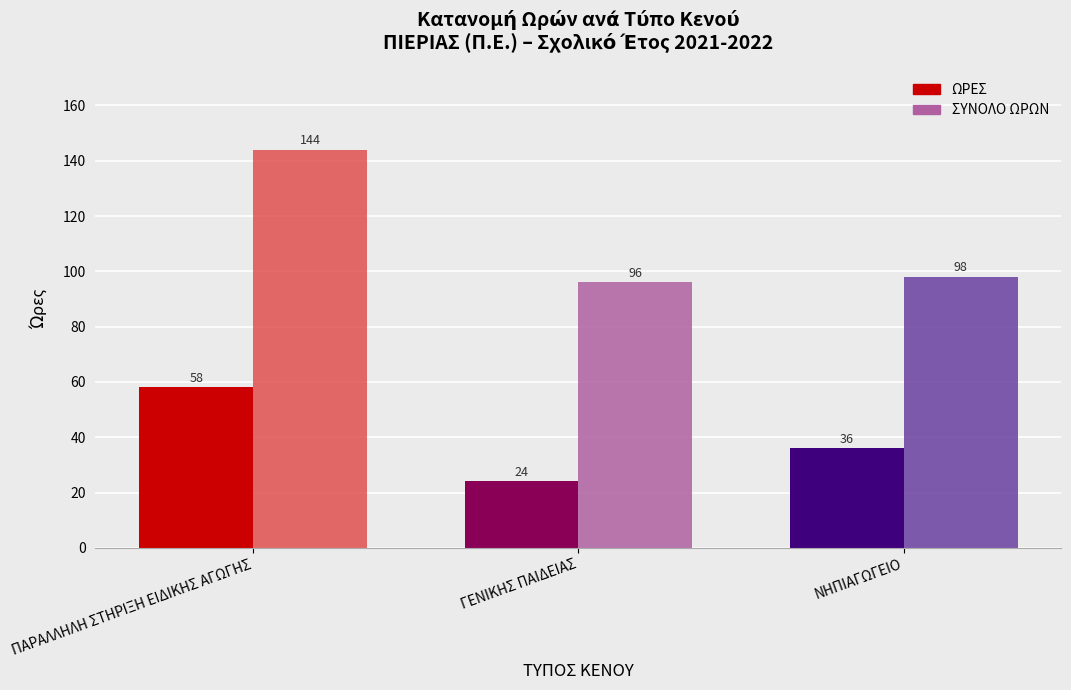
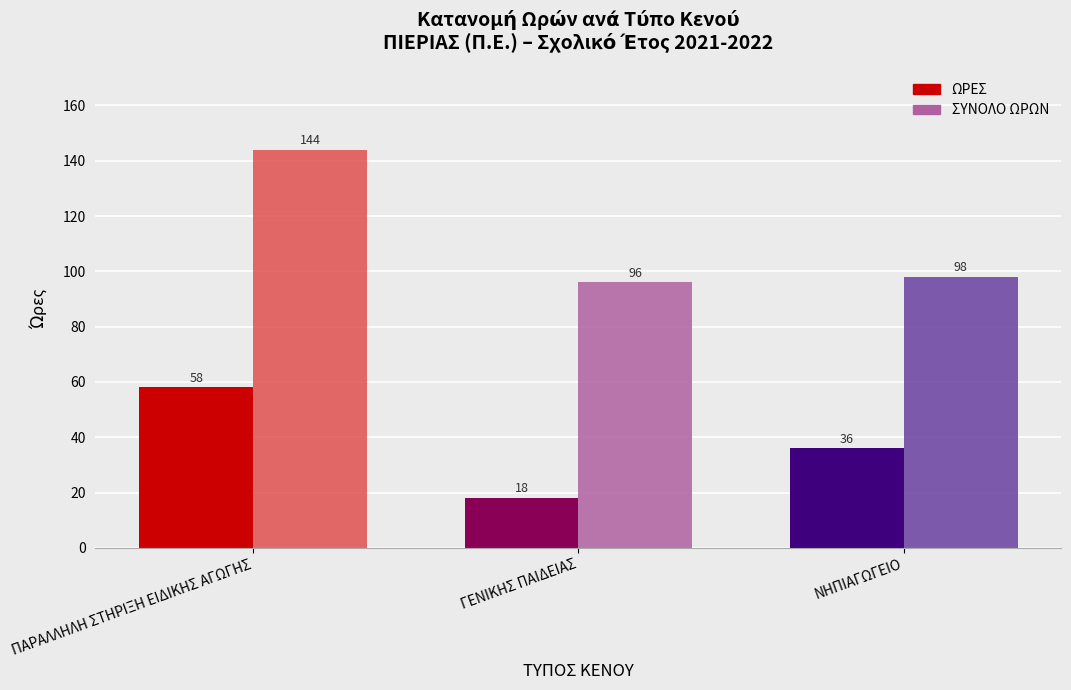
  {
    "ΩΡΕΣ": {
      "ΠΑΡΑΛΛΗΛΗ ΣΤΗΡΙΞΗ ΕΙΔΙΚΗΣ ΑΓΩΓΗΣ": 58,
-     "ΓΕΝΙΚΗΣ ΠΑΙΔΕΙΑΣ": 24,
+     "ΓΕΝΙΚΗΣ ΠΑΙΔΕΙΑΣ": 18,
      "ΝΗΠΙΑΓΩΓΕΙΟ": 36
    }
  }
